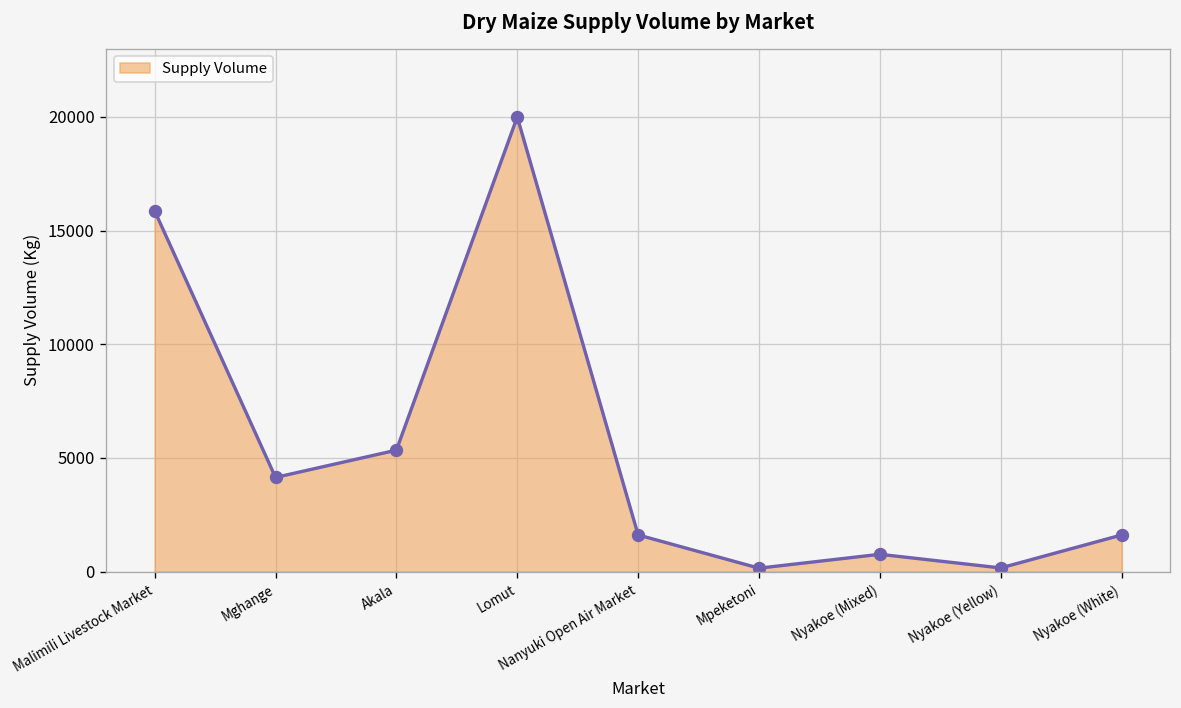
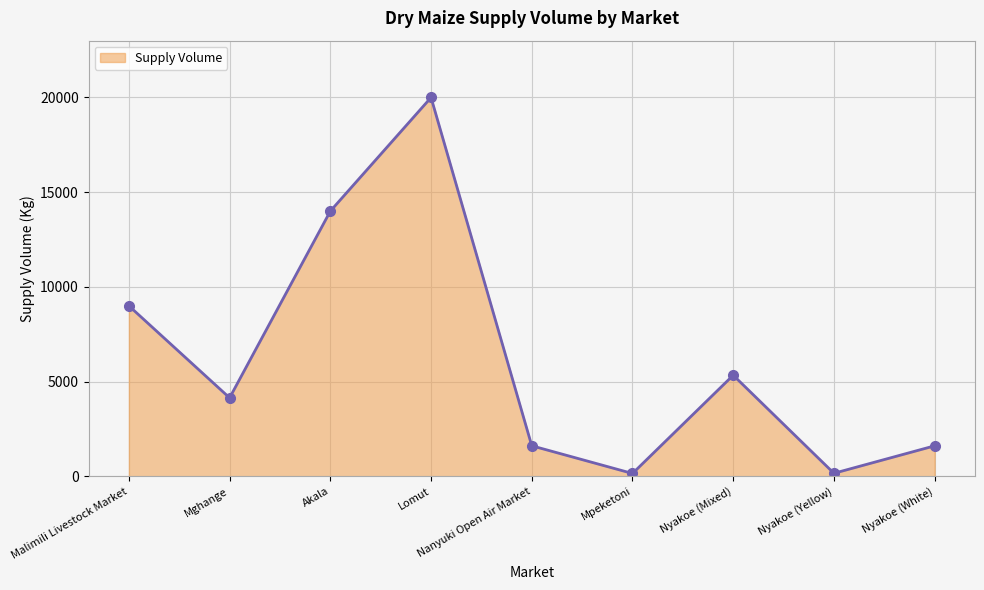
  {
-   "Malimili Livestock Market": 15900,
+   "Malimili Livestock Market": 9000,
    "Mghange": 4100,
-   "Akala": 5300,
+   "Akala": 14000,
    "Lomut": 20000,
    "Nanyuki Open Air Market": 1600,
    "Mpeketoni": 200,
-   "Nyakoe (Mixed)": 800,
+   "Nyakoe (Mixed)": 5300,
    "Nyakoe (Yellow)": 200,
    "Nyakoe (White)": 1600
  }
